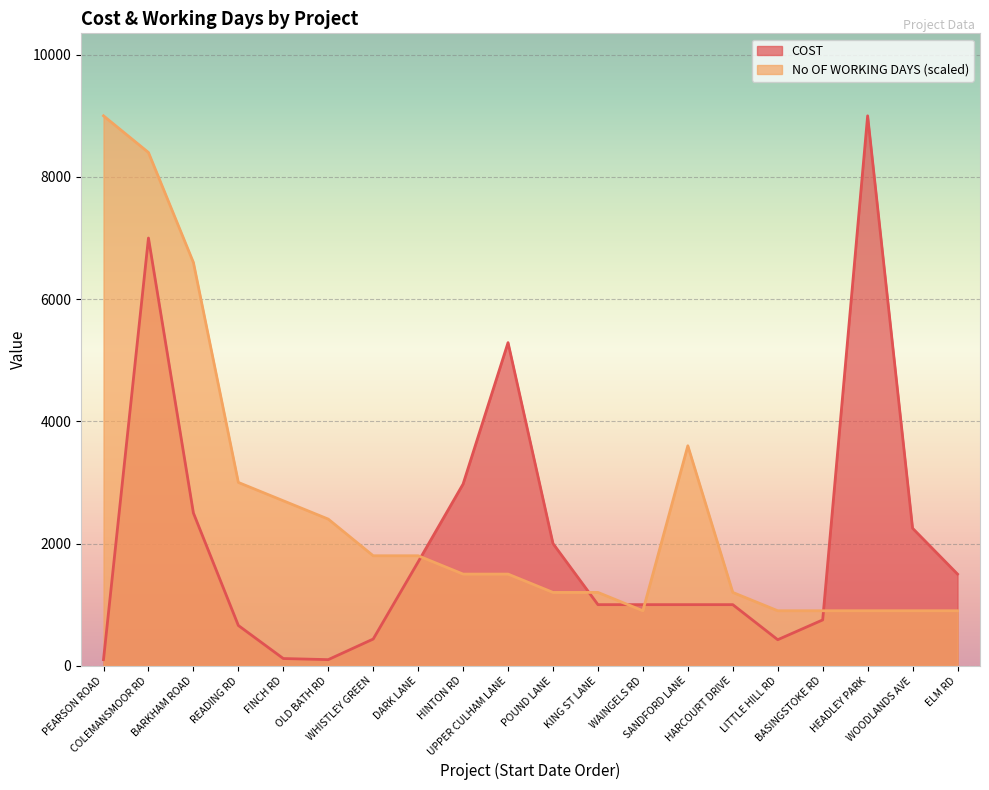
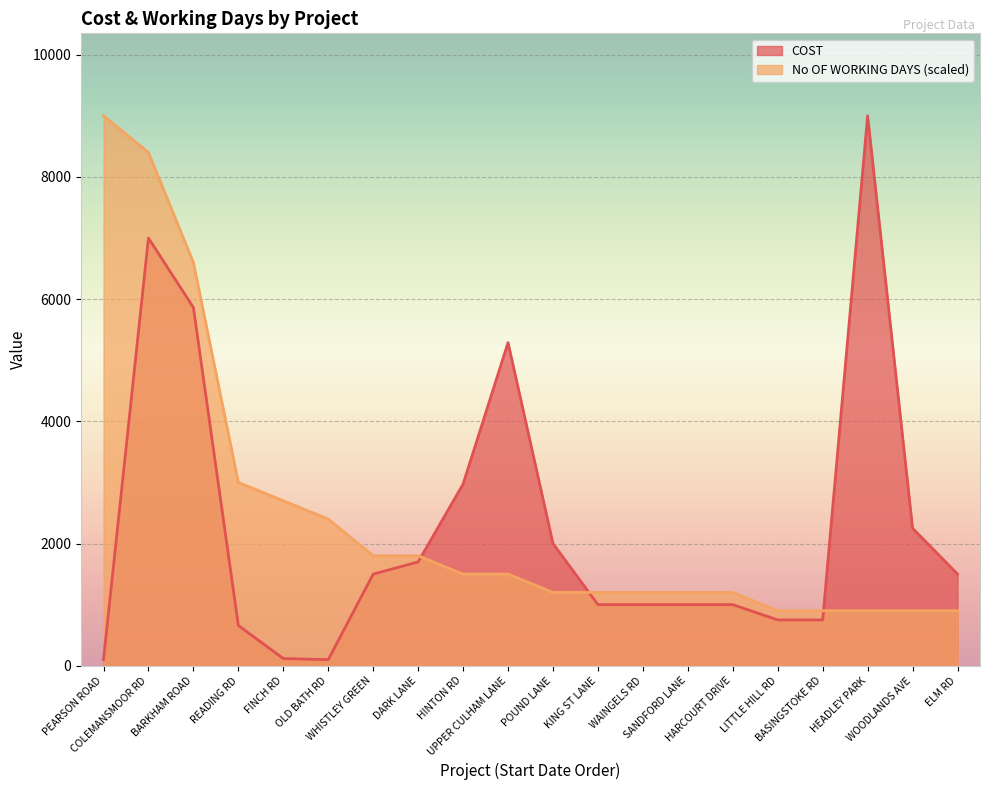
  {
    "COST": {
      "PEARSON ROAD": 100,
      "COLEMANSMOOR RD": 7000,
-     "BARKHAM ROAD": 2500,
+     "BARKHAM ROAD": 5900,
      "READING RD": 700,
      "FINCH RD": 100,
      "OLD BATH RD": 100,
-     "WHISTLEY GREEN": 400,
+     "WHISTLEY GREEN": 1500,
      "DARK LANE": 1700,
      "HINTON RD": 3000,
      "UPPER CULHAM LANE": 5300,
      "POUND LANE": 2000,
      "KING ST LANE": 1000,
      "WAINGELS RD": 1000,
      "SANDFORD LANE": 1000,
      "HARCOURT DRIVE": 1000,
-     "LITTLE HILL RD": 400,
+     "LITTLE HILL RD": 800,
      "BASINGSTOKE RD": 800,
      "HEADLEY PARK": 9000,
      "WOODLANDS AVE": 2300,
      "ELM RD": 1500
    },
    "No OF WORKING DAYS (scaled)": {
      "PEARSON ROAD": 9000,
      "COLEMANSMOOR RD": 8400,
      "BARKHAM ROAD": 6600,
      "READING RD": 3000,
      "FINCH RD": 2700,
      "OLD BATH RD": 2400,
      "WHISTLEY GREEN": 1800,
      "DARK LANE": 1800,
      "HINTON RD": 1500,
      "UPPER CULHAM LANE": 1500,
      "POUND LANE": 1200,
      "KING ST LANE": 1200,
-     "WAINGELS RD": 900,
-     "SANDFORD LANE": 3600,
+     "WAINGELS RD": 1200,
+     "SANDFORD LANE": 1200,
      "HARCOURT DRIVE": 1200,
      "LITTLE HILL RD": 900,
      "BASINGSTOKE RD": 900,
      "HEADLEY PARK": 900,
      "WOODLANDS AVE": 900,
      "ELM RD": 900
    }
  }
